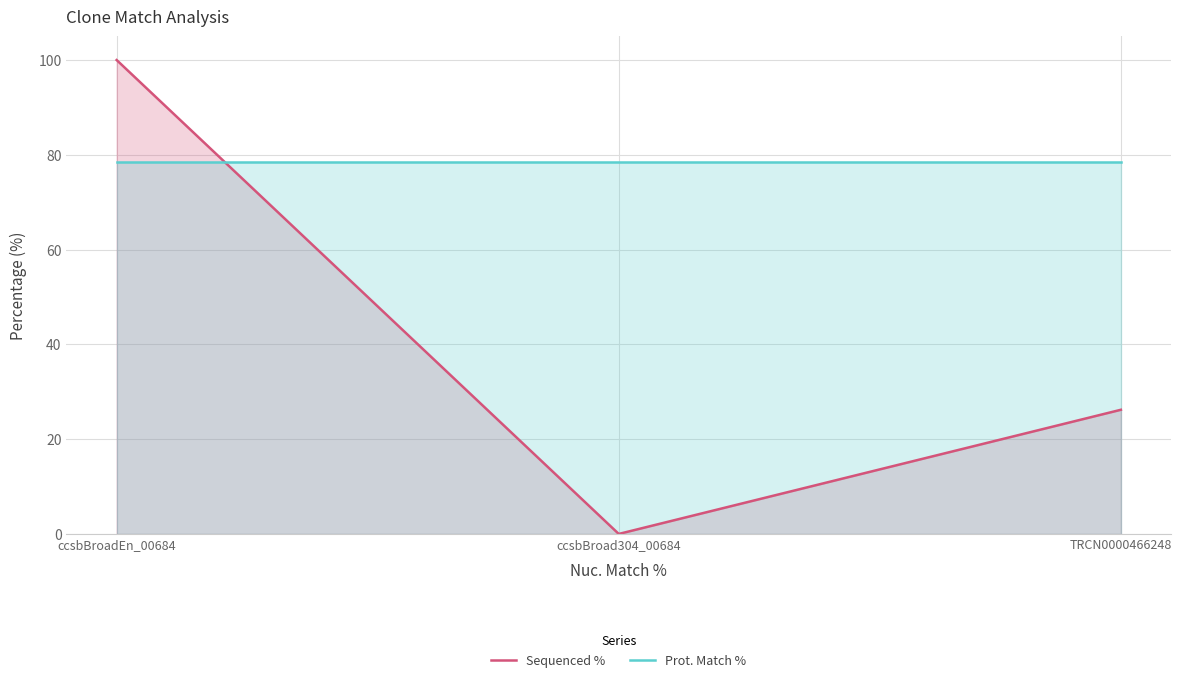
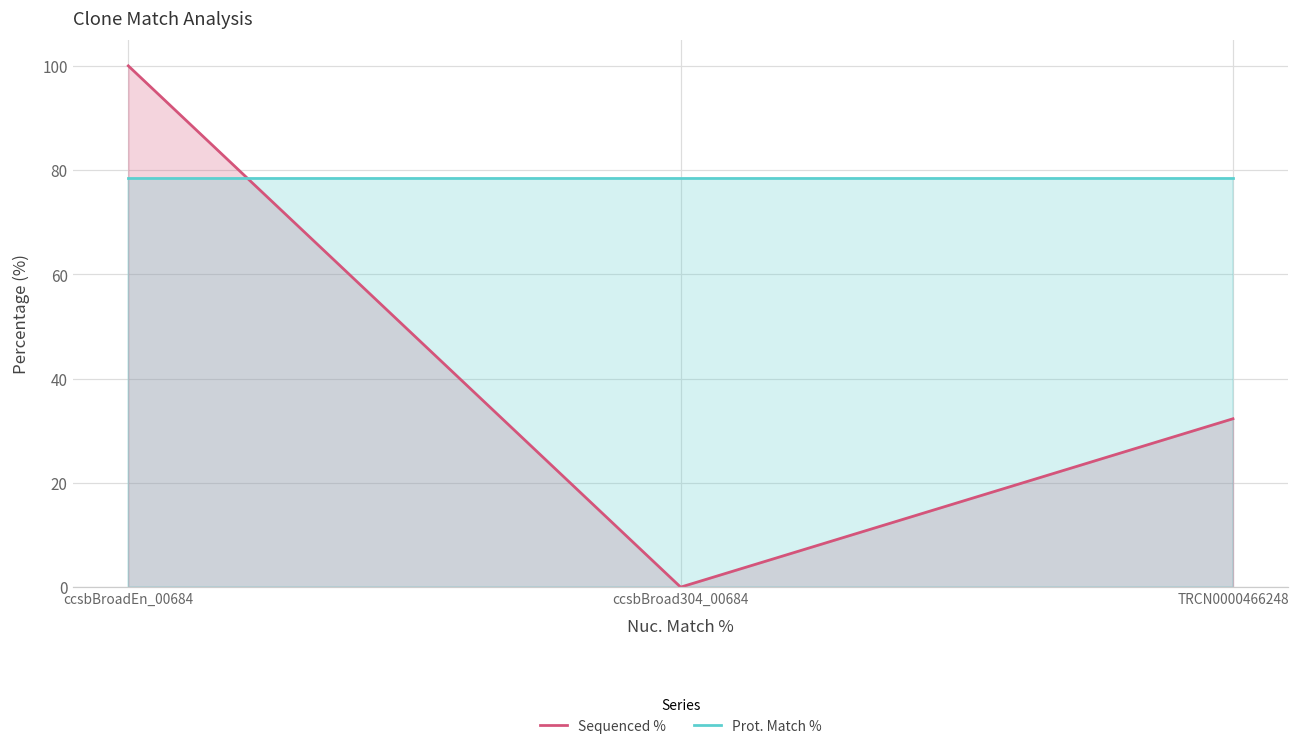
  {
    "Sequenced %": {
      "ccsbBroadEn_00684": 100,
      "ccsbBroad304_00684": 0,
-     "TRCN0000466248": 26
+     "TRCN0000466248": 32
    },
    "Prot. Match %": {
      "ccsbBroadEn_00684": 78,
      "ccsbBroad304_00684": 78,
      "TRCN0000466248": 78
    }
  }
